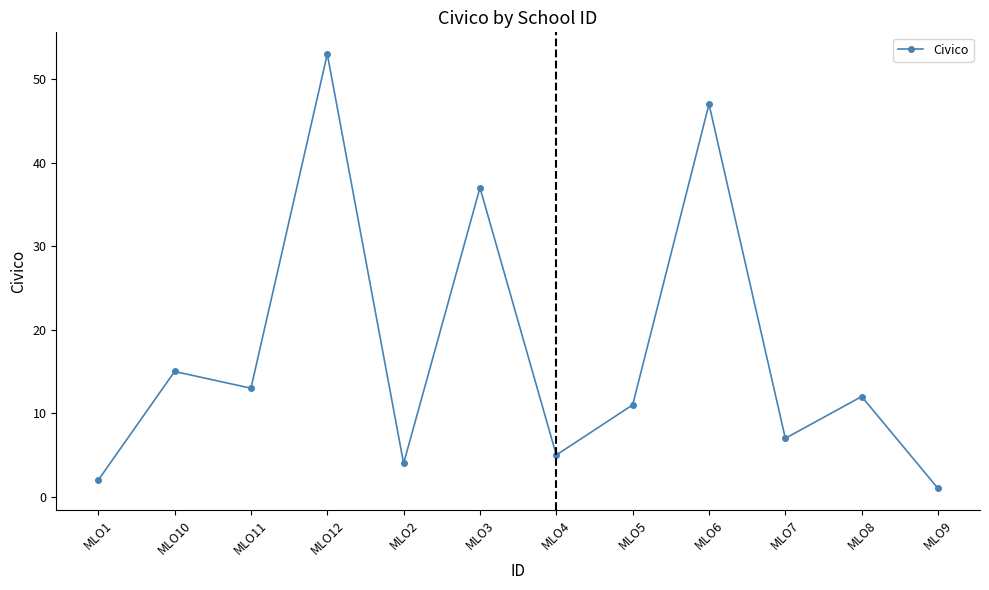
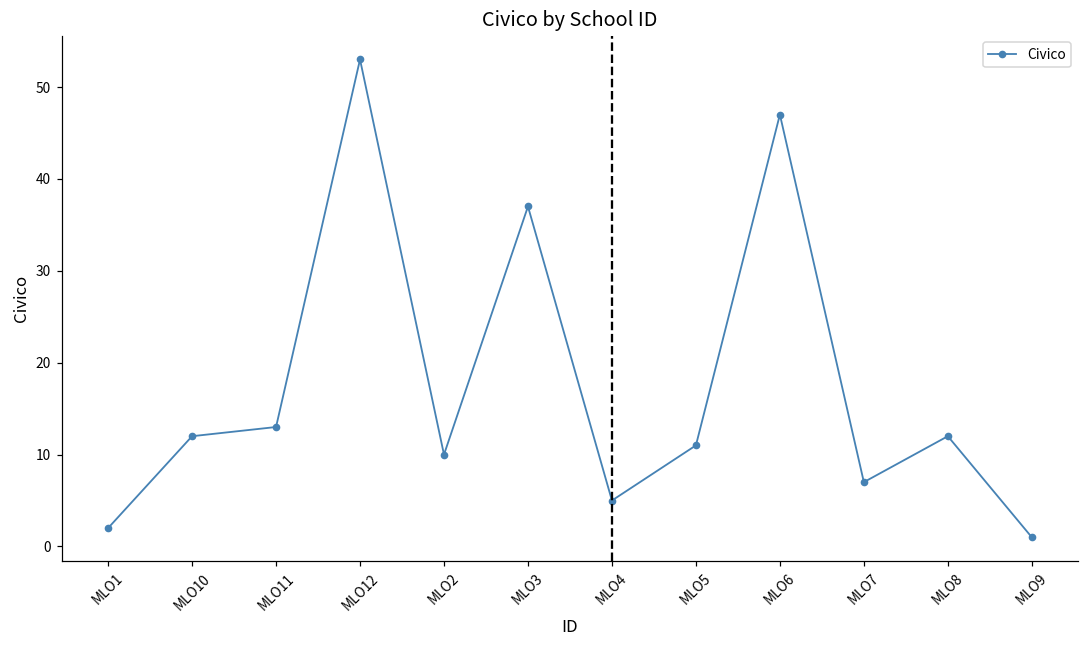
  {
    "MLO1": 2,
-   "MLO10": 15,
+   "MLO10": 12,
    "MLO11": 13,
    "MLO12": 53,
-   "MLO2": 4,
+   "MLO2": 10,
    "MLO3": 37,
    "MLO4": 5,
    "MLO5": 11,
    "MLO6": 47,
    "MLO7": 7,
    "MLO8": 12,
    "MLO9": 1
  }
